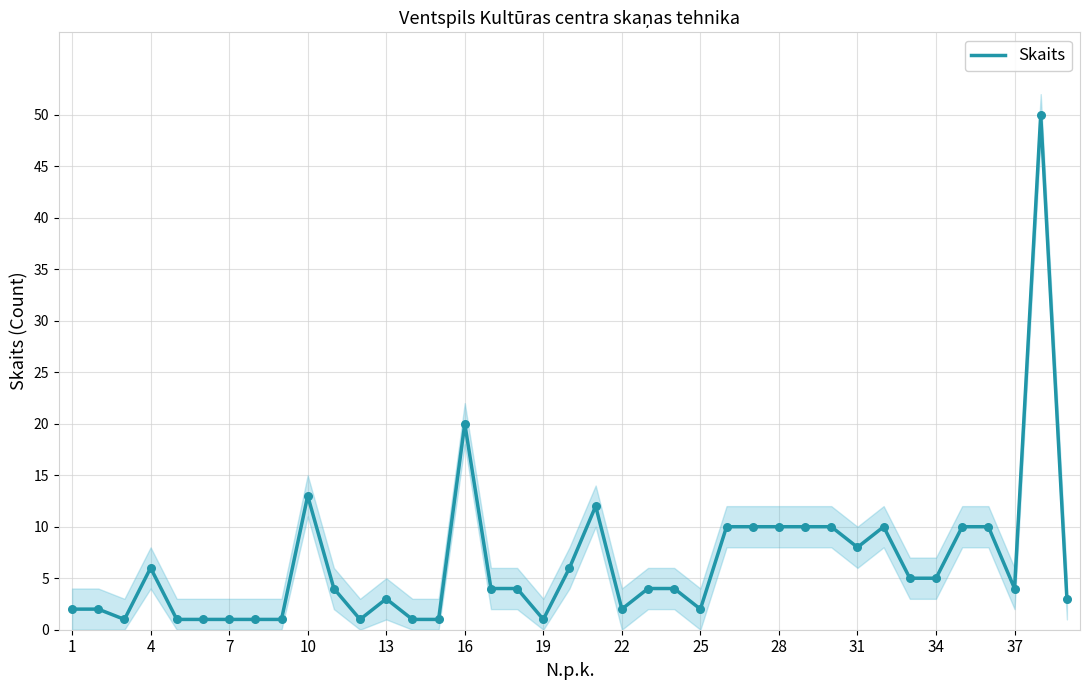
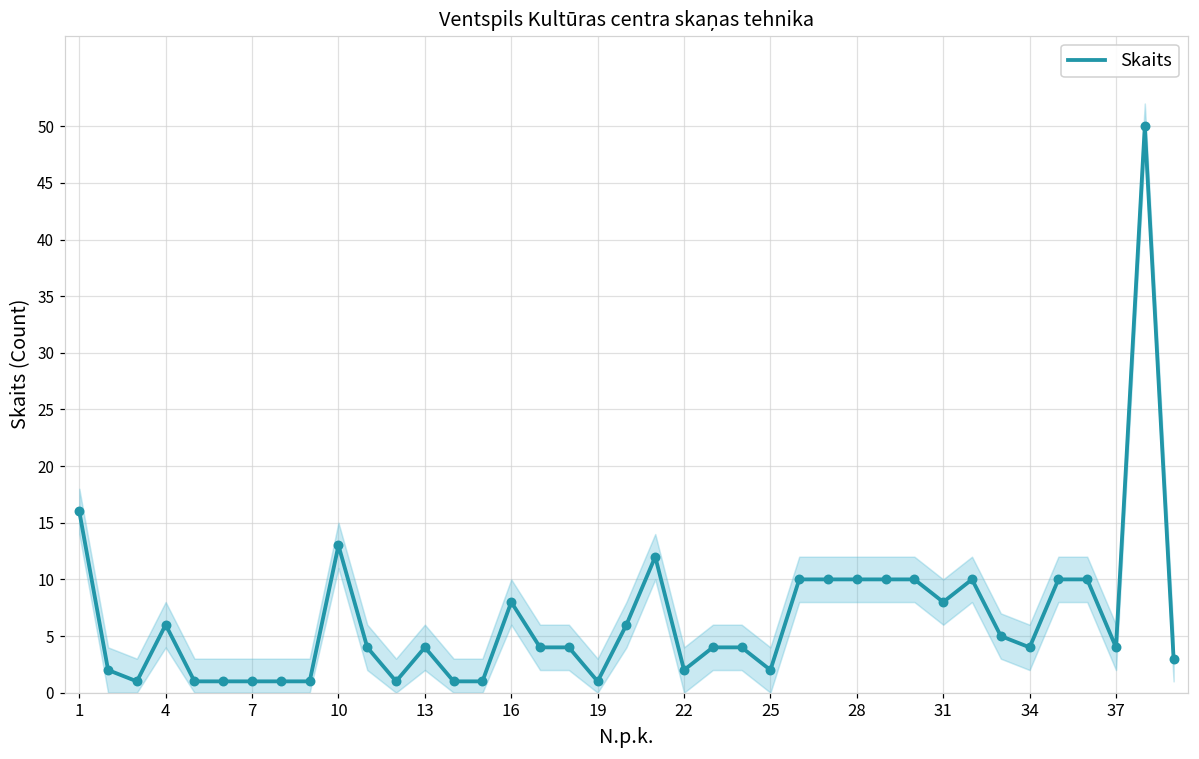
  {
    "Skaits": {
-     "1": 2,
+     "1": 16,
      "4": 6,
      "7": 1,
      "10": 13,
-     "13": 3,
-     "16": 20,
+     "13": 4,
+     "16": 8,
      "19": 1,
      "22": 2,
      "25": 2,
      "28": 10,
      "31": 8,
-     "34": 5,
+     "34": 4,
      "37": 4
    }
  }
